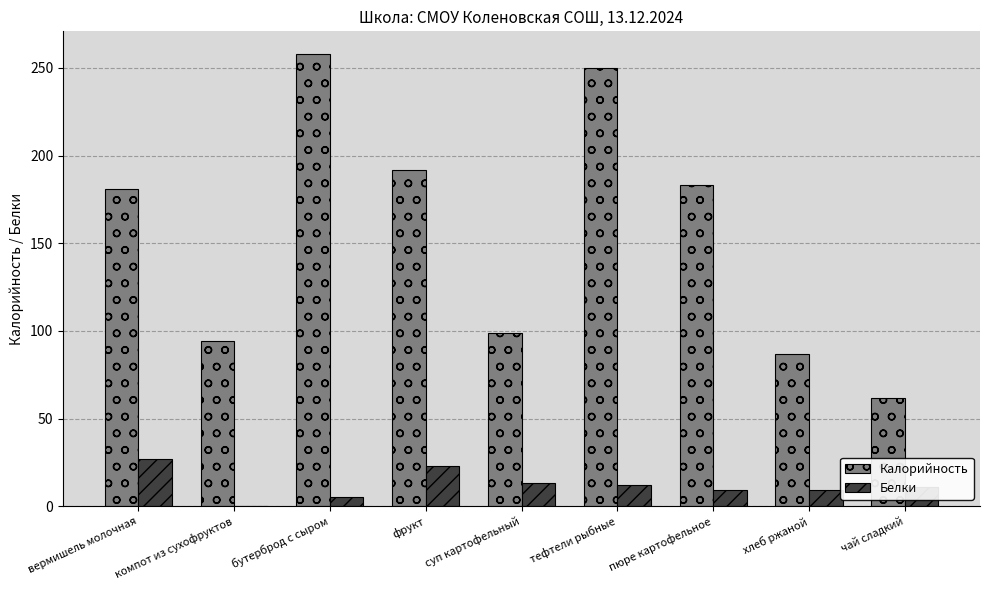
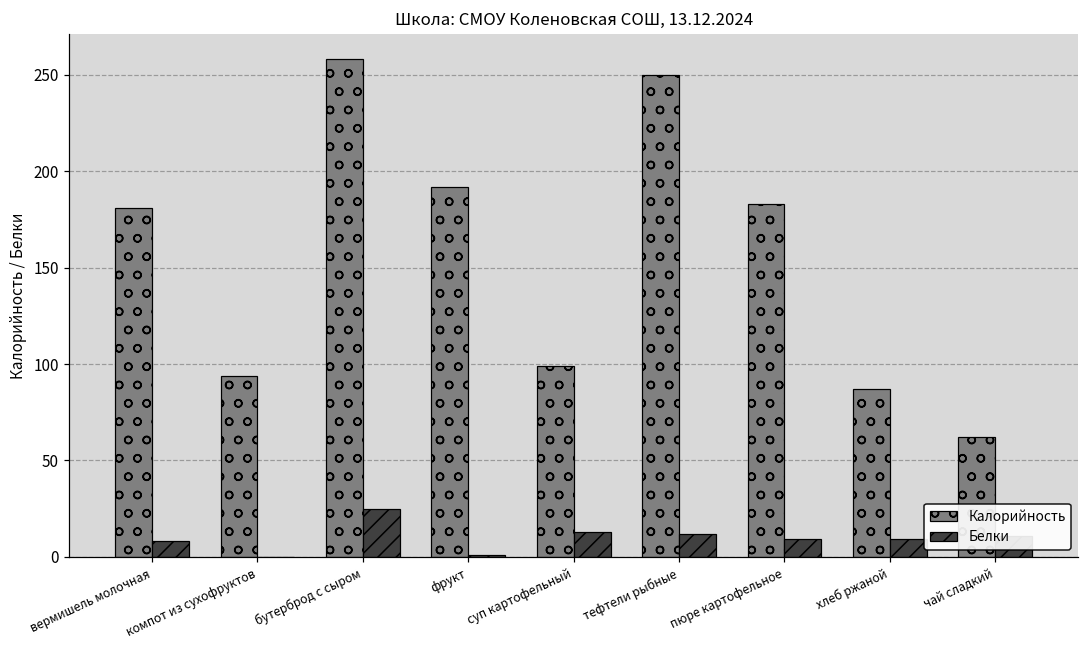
  {
    "Калорийность": {
      "вермишель молочная": 181,
      "компот из сухофруктов": 94,
      "бутерброд с сыром": 258,
      "фрукт": 192,
      "суп картофельный": 99,
      "тефтели рыбные": 250,
      "пюре картофельное": 183,
      "хлеб ржаной": 87,
      "чай сладкий": 62
    },
    "Белки": {
-     "вермишель молочная": 27,
+     "вермишель молочная": 8,
      "компот из сухофруктов": 0,
-     "бутерброд с сыром": 5,
-     "фрукт": 23,
+     "бутерброд с сыром": 25,
+     "фрукт": 1,
      "суп картофельный": 13,
      "тефтели рыбные": 12,
      "пюре картофельное": 9,
      "хлеб ржаной": 9
    }
  }
